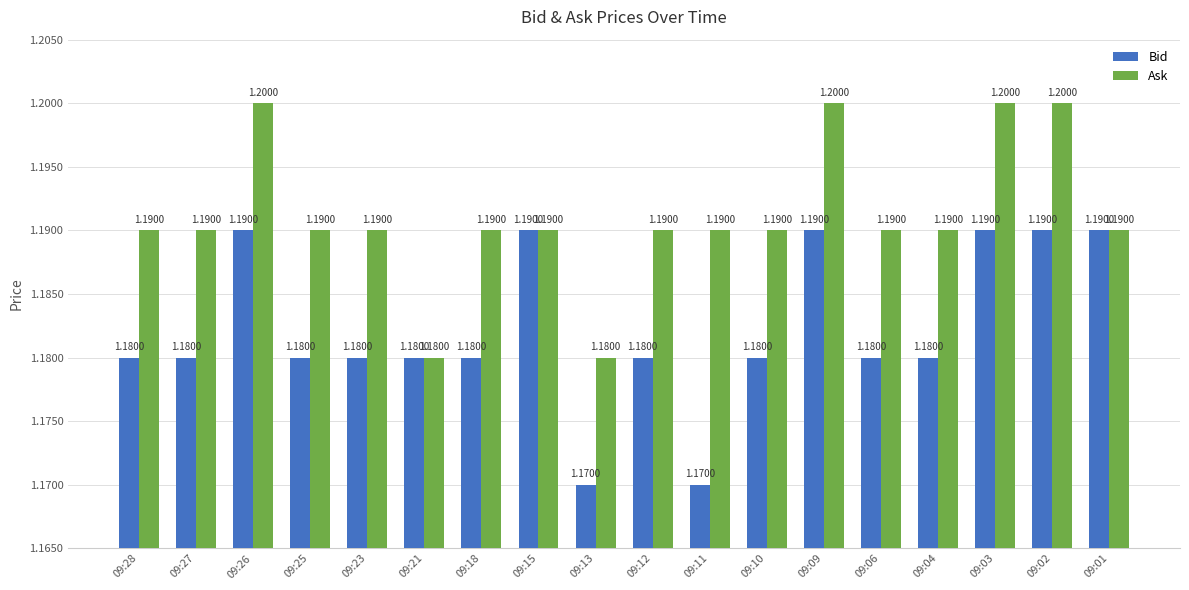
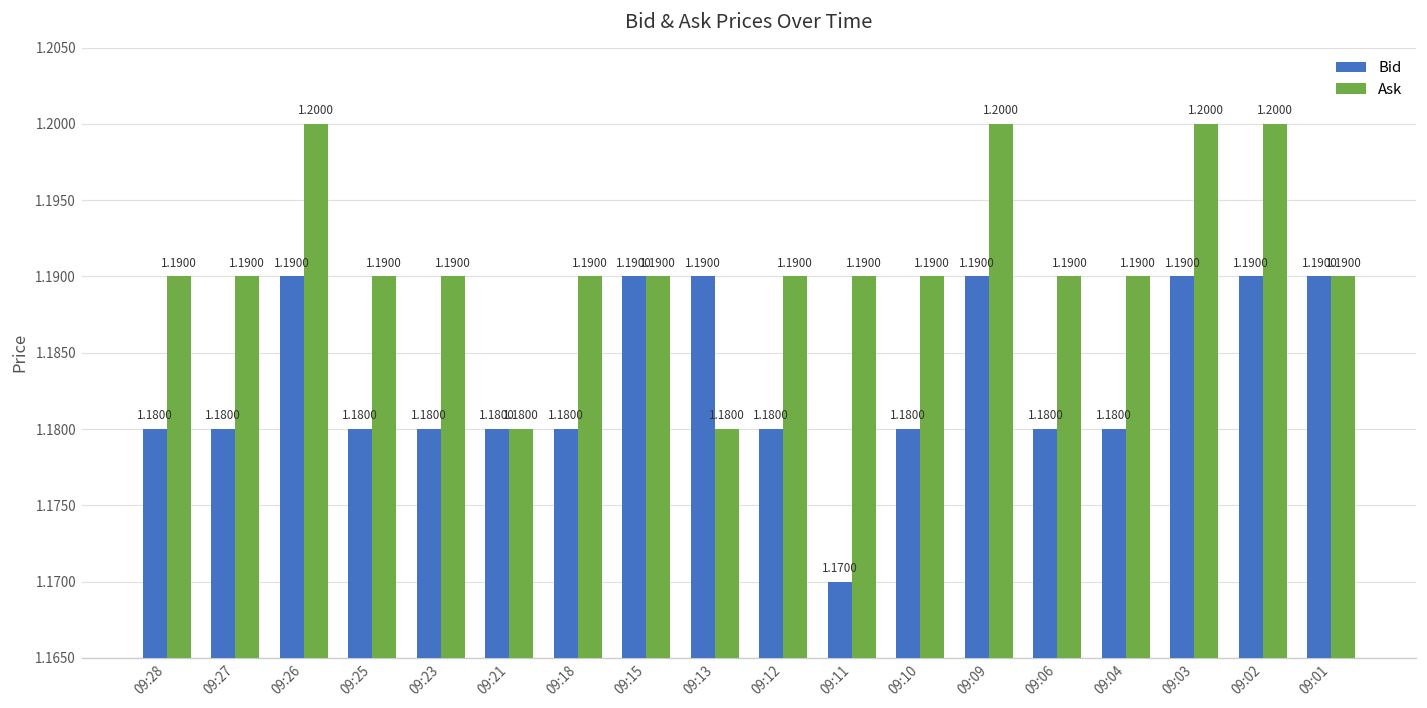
  {
    "Bid": {
      "09:28": 1.1800,
      "09:27": 1.1800,
      "09:26": 1.1900,
      "09:25": 1.1800,
      "09:23": 1.1800,
      "09:18": 1.1800,
-     "09:13": 1.1700,
+     "09:13": 1.1900,
      "09:12": 1.1800,
      "09:11": 1.1700,
      "09:10": 1.1800,
      "09:09": 1.1900,
      "09:06": 1.1800,
      "09:04": 1.1800,
      "09:03": 1.1900,
      "09:02": 1.1900
    },
    "Ask": {
      "09:28": 1.1900,
      "09:27": 1.1900,
      "09:26": 1.2000,
      "09:25": 1.1900,
      "09:23": 1.1900,
      "09:18": 1.1900,
      "09:13": 1.1800,
      "09:12": 1.1900,
      "09:11": 1.1900,
      "09:10": 1.1900,
      "09:09": 1.2000,
      "09:06": 1.1900,
      "09:04": 1.1900,
      "09:03": 1.2000,
      "09:02": 1.2000
    }
  }
